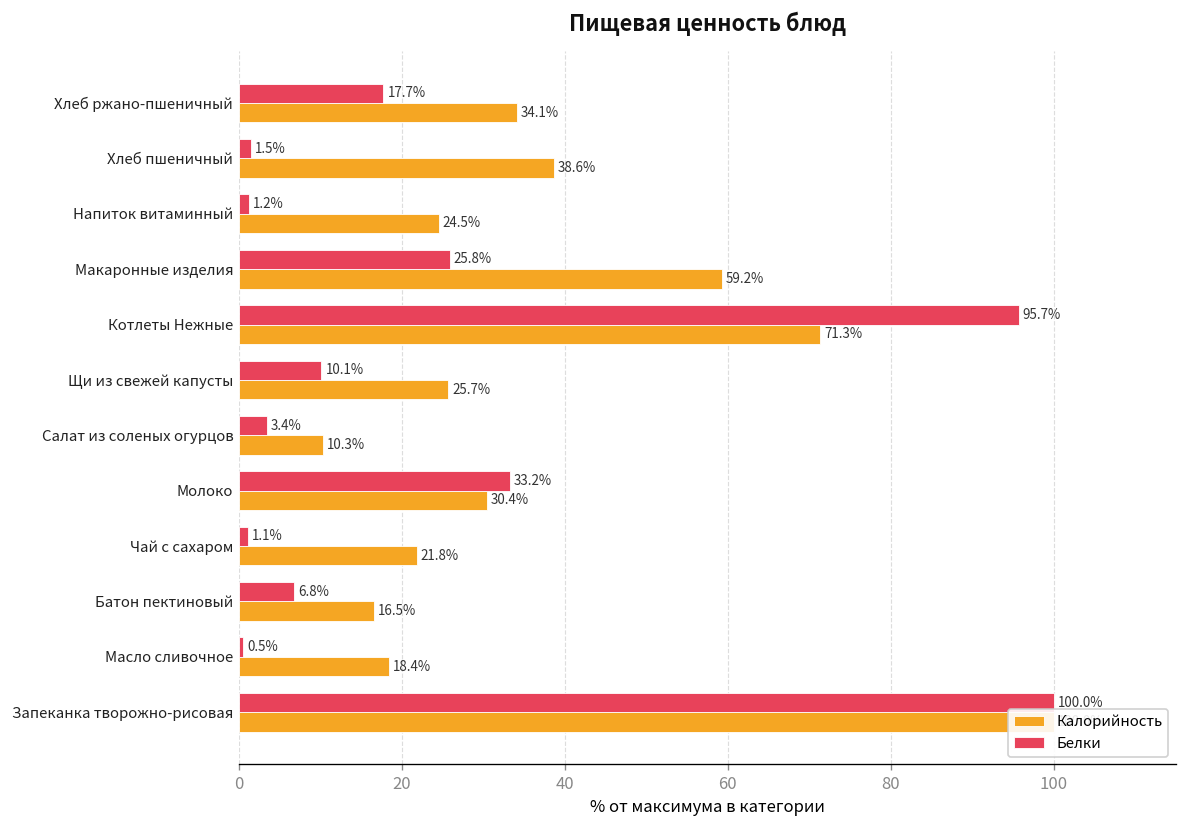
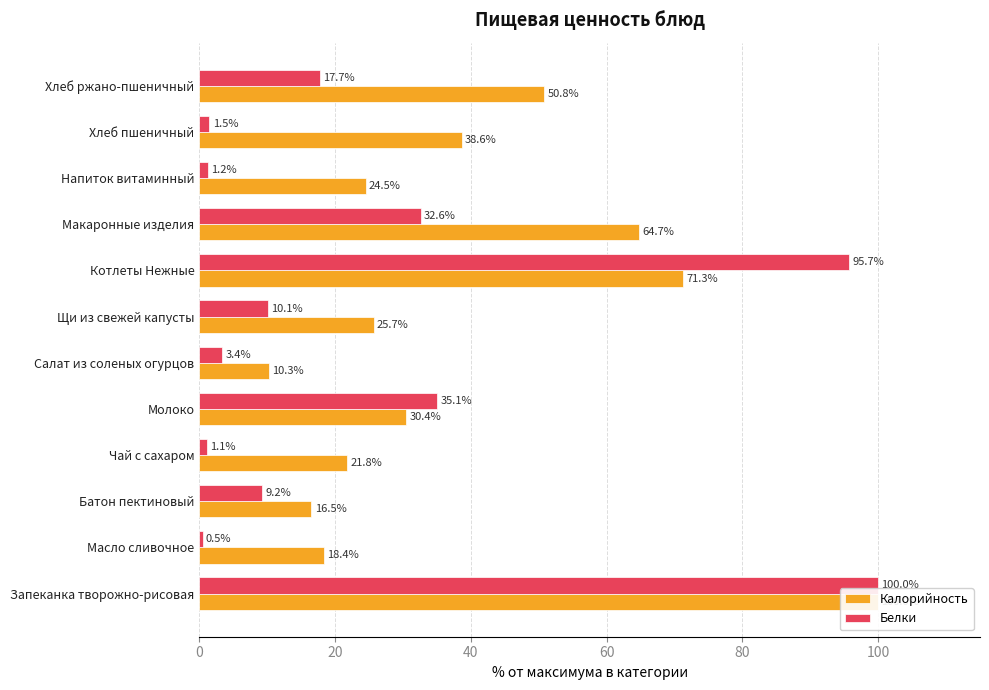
  {
    "Калорийность": {
-     "Хлеб ржано-пшеничный": "34.1%",
+     "Хлеб ржано-пшеничный": "50.8%",
      "Хлеб пшеничный": "38.6%",
      "Напиток витаминный": "24.5%",
-     "Макаронные изделия": "59.2%",
+     "Макаронные изделия": "64.7%",
      "Котлеты Нежные": "71.3%",
      "Щи из свежей капусты": "25.7%",
      "Салат из соленых огурцов": "10.3%",
      "Молоко": "30.4%",
      "Чай с сахаром": "21.8%",
      "Батон пектиновый": "16.5%",
      "Масло сливочное": "18.4%"
    },
    "Белки": {
      "Хлеб ржано-пшеничный": "17.7%",
      "Хлеб пшеничный": "1.5%",
      "Напиток витаминный": "1.2%",
-     "Макаронные изделия": "25.8%",
+     "Макаронные изделия": "32.6%",
      "Котлеты Нежные": "95.7%",
      "Щи из свежей капусты": "10.1%",
      "Салат из соленых огурцов": "3.4%",
-     "Молоко": "33.2%",
+     "Молоко": "35.1%",
      "Чай с сахаром": "1.1%",
-     "Батон пектиновый": "6.8%",
+     "Батон пектиновый": "9.2%",
      "Масло сливочное": "0.5%"
    }
  }
